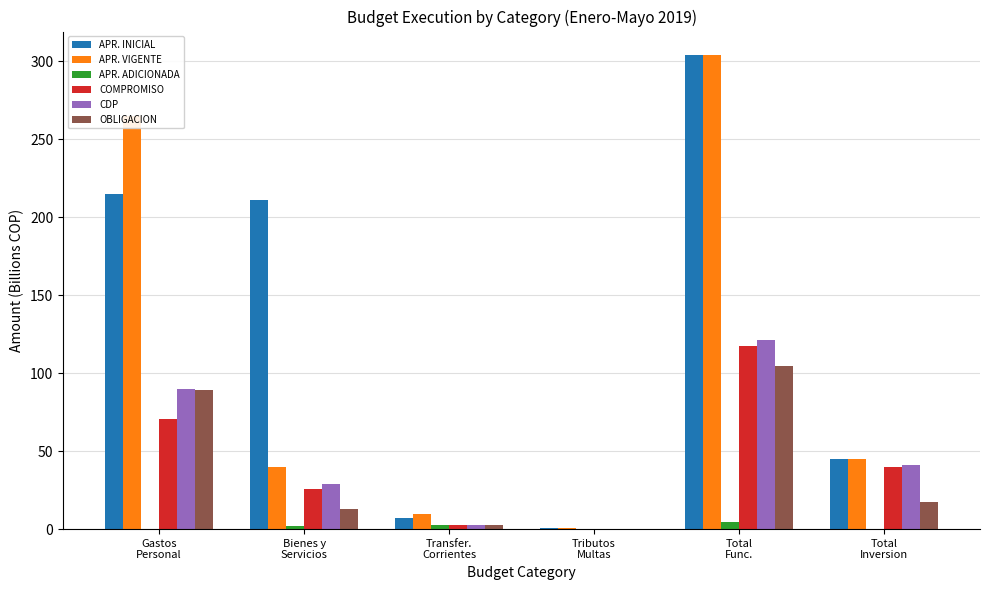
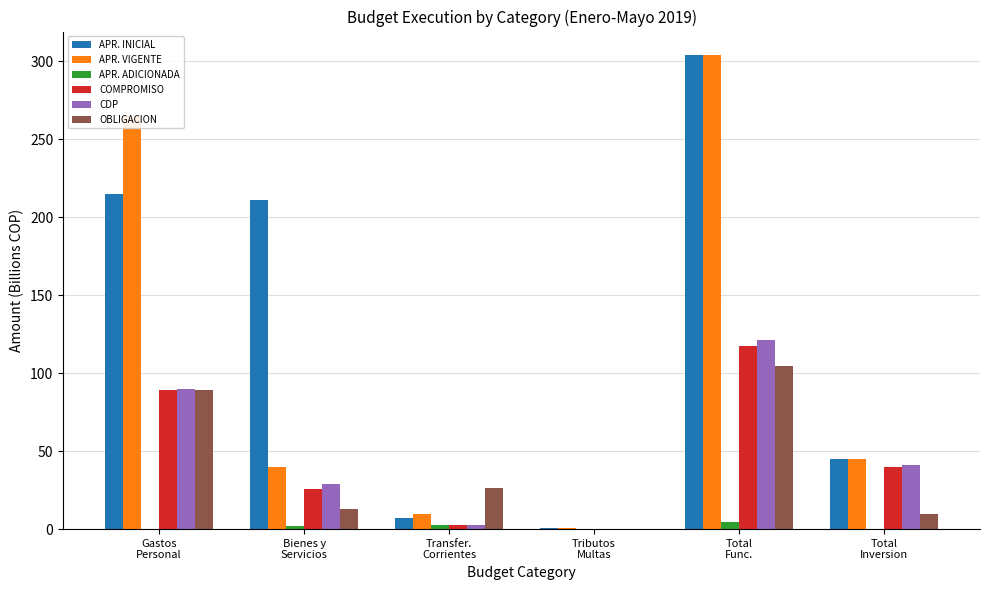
  {
    "APR. INICIAL": {
      "Gastos Personal": 215,
      "Bienes y Servicios": 211,
      "Transfer. Corrientes": 7,
      "Total Func.": 304,
      "Total Inversion": 45
    },
    "APR. VIGENTE": {
      "Bienes y Servicios": 40,
      "Transfer. Corrientes": 10,
      "Total Func.": 304,
      "Total Inversion": 45
    },
    "APR. ADICIONADA": {
      "Gastos Personal": 0,
      "Bienes y Servicios": 2,
      "Transfer. Corrientes": 2,
      "Total Func.": 4,
      "Total Inversion": 0
    },
    "COMPROMISO": {
-     "Gastos Personal": 71,
+     "Gastos Personal": 89,
      "Bienes y Servicios": 26,
      "Transfer. Corrientes": 2,
      "Total Func.": 117,
      "Total Inversion": 40
    },
    "CDP": {
      "Gastos Personal": 90,
      "Bienes y Servicios": 29,
      "Transfer. Corrientes": 2,
      "Total Func.": 121,
      "Total Inversion": 41
    },
    "OBLIGACION": {
      "Gastos Personal": 89,
      "Bienes y Servicios": 13,
-     "Transfer. Corrientes": 2,
+     "Transfer. Corrientes": 27,
      "Total Func.": 105,
-     "Total Inversion": 18
+     "Total Inversion": 9
    }
  }
